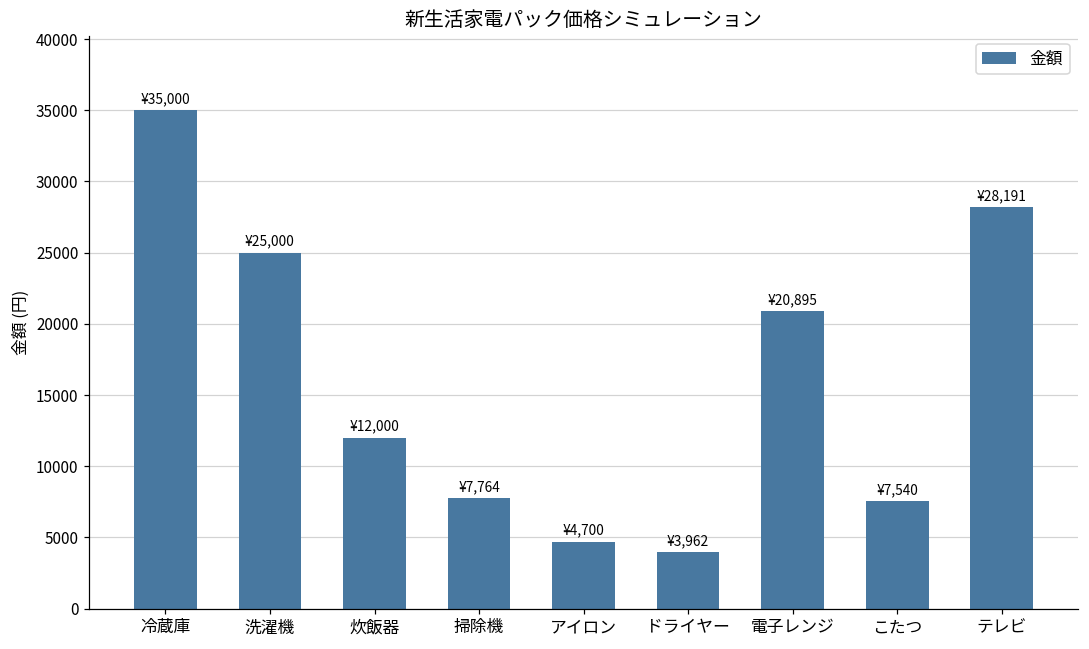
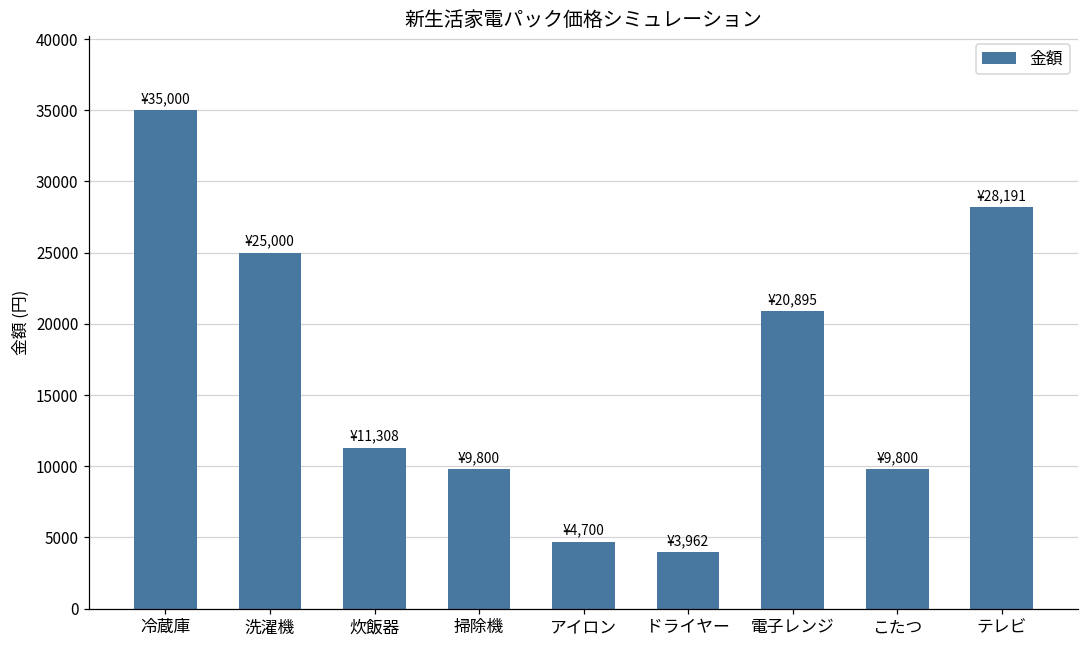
  {
    "冷蔵庫": "¥35,000",
    "洗濯機": "¥25,000",
-   "炊飯器": "¥12,000",
-   "掃除機": "¥7,764",
+   "炊飯器": "¥11,308",
+   "掃除機": "¥9,800",
    "アイロン": "¥4,700",
    "ドライヤー": "¥3,962",
    "電子レンジ": "¥20,895",
-   "こたつ": "¥7,540",
+   "こたつ": "¥9,800",
    "テレビ": "¥28,191"
  }
